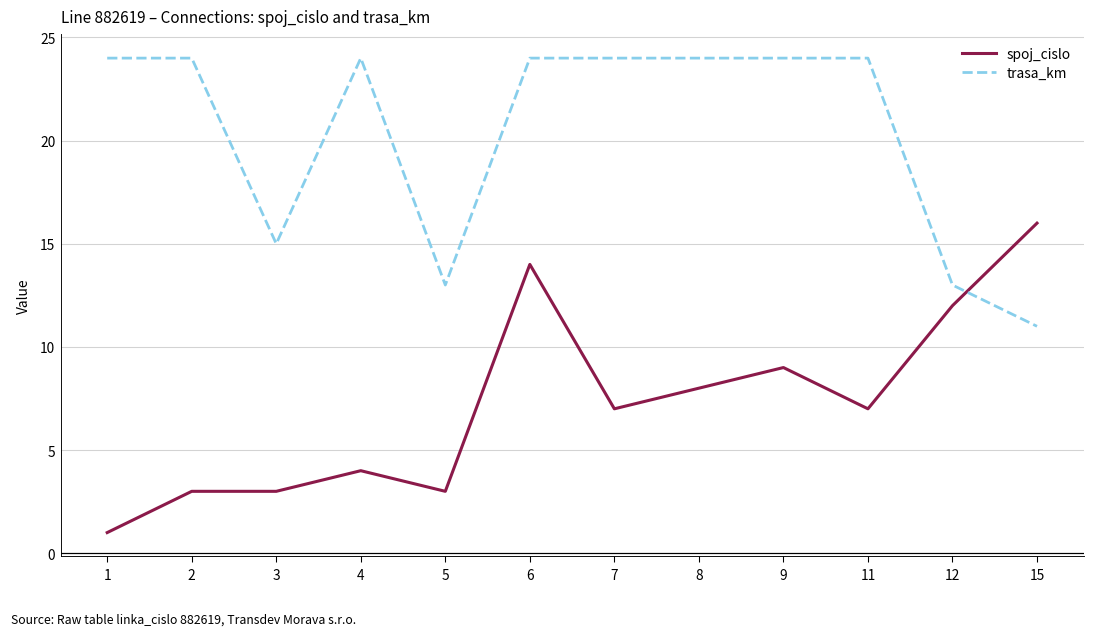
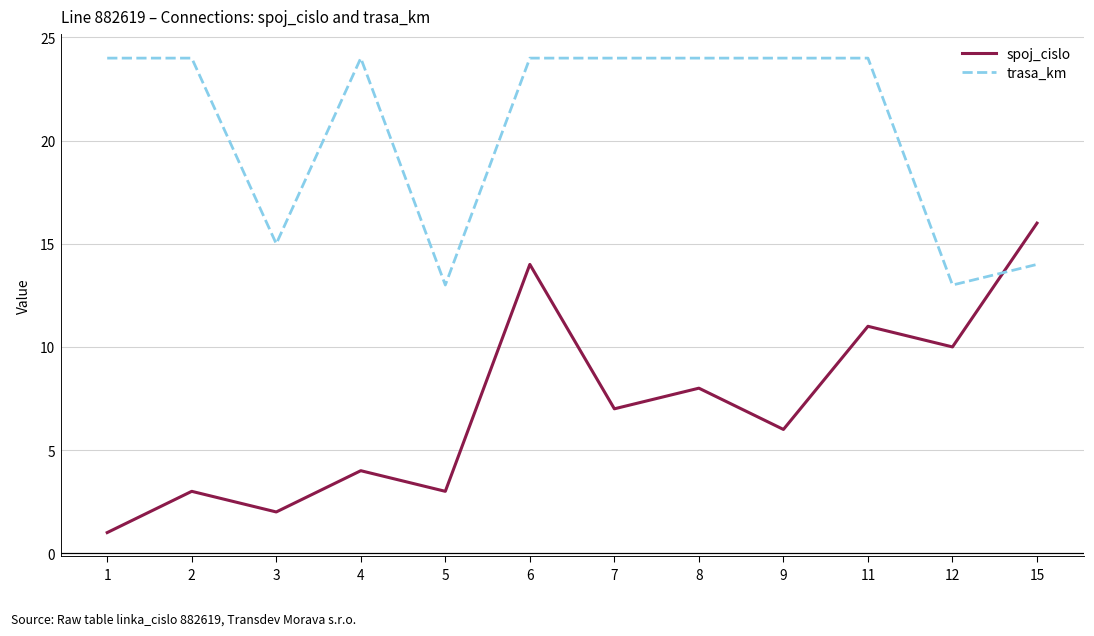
  {
    "spoj_cislo": {
      "1": 1,
      "2": 3,
-     "3": 3,
+     "3": 2,
      "4": 4,
      "5": 3,
      "6": 14,
      "7": 7,
      "8": 8,
-     "9": 9,
-     "11": 7,
-     "12": 12,
+     "9": 6,
+     "11": 11,
+     "12": 10,
      "15": 16
    },
    "trasa_km": {
      "1": 24,
      "2": 24,
      "3": 15,
      "4": 24,
      "5": 13,
      "6": 24,
      "7": 24,
      "8": 24,
      "9": 24,
      "11": 24,
      "12": 13,
-     "15": 11
+     "15": 14
    }
  }
